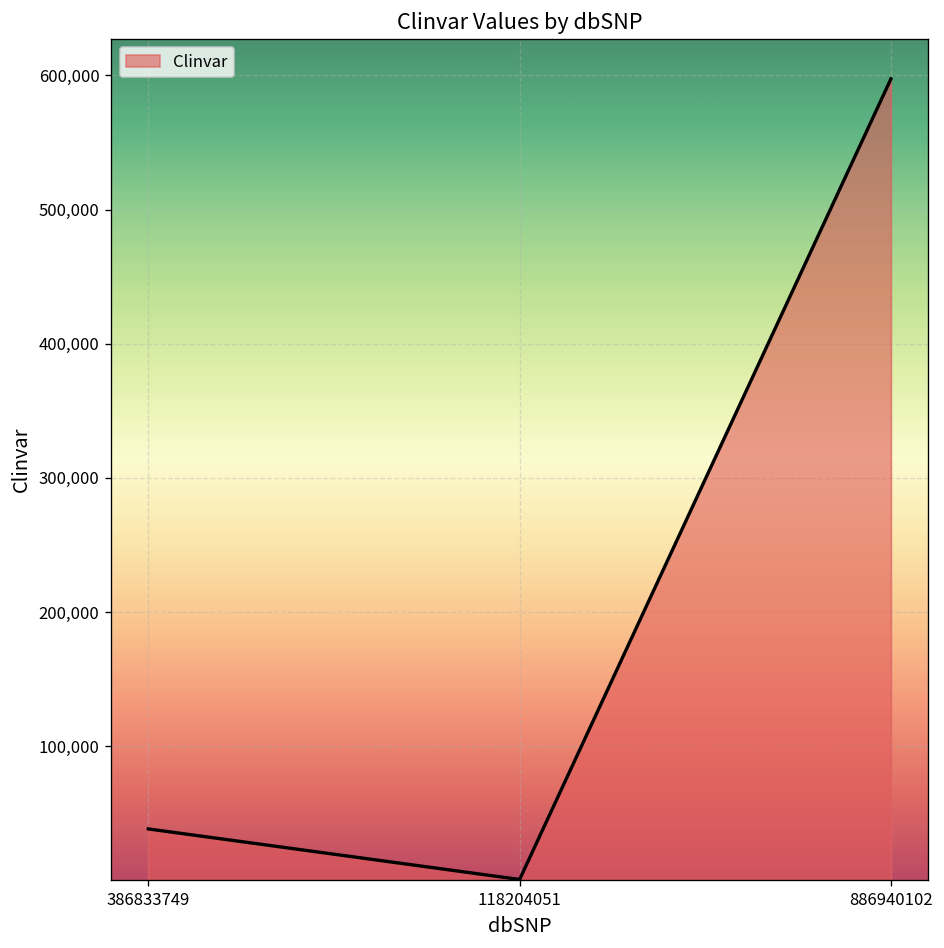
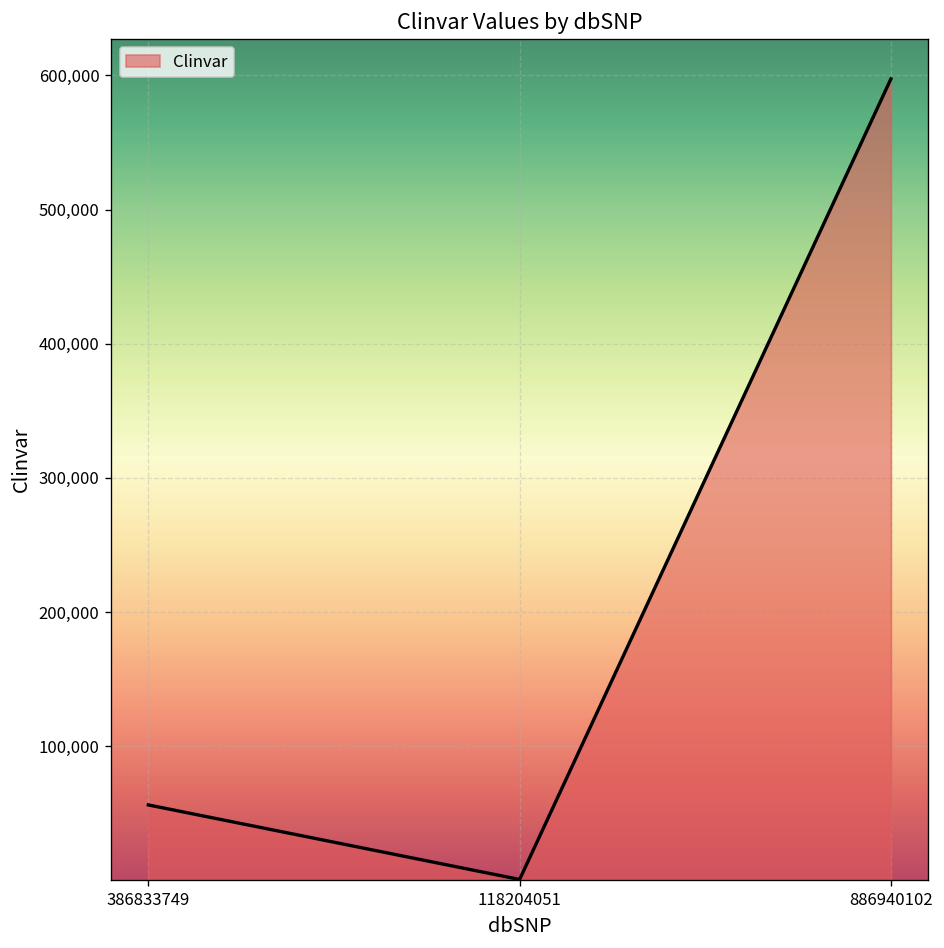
  {
-   "386833749": "38,000",
+   "386833749": "56,000",
    "118204051": "1,000",
    "886940102": "597,000"
  }
